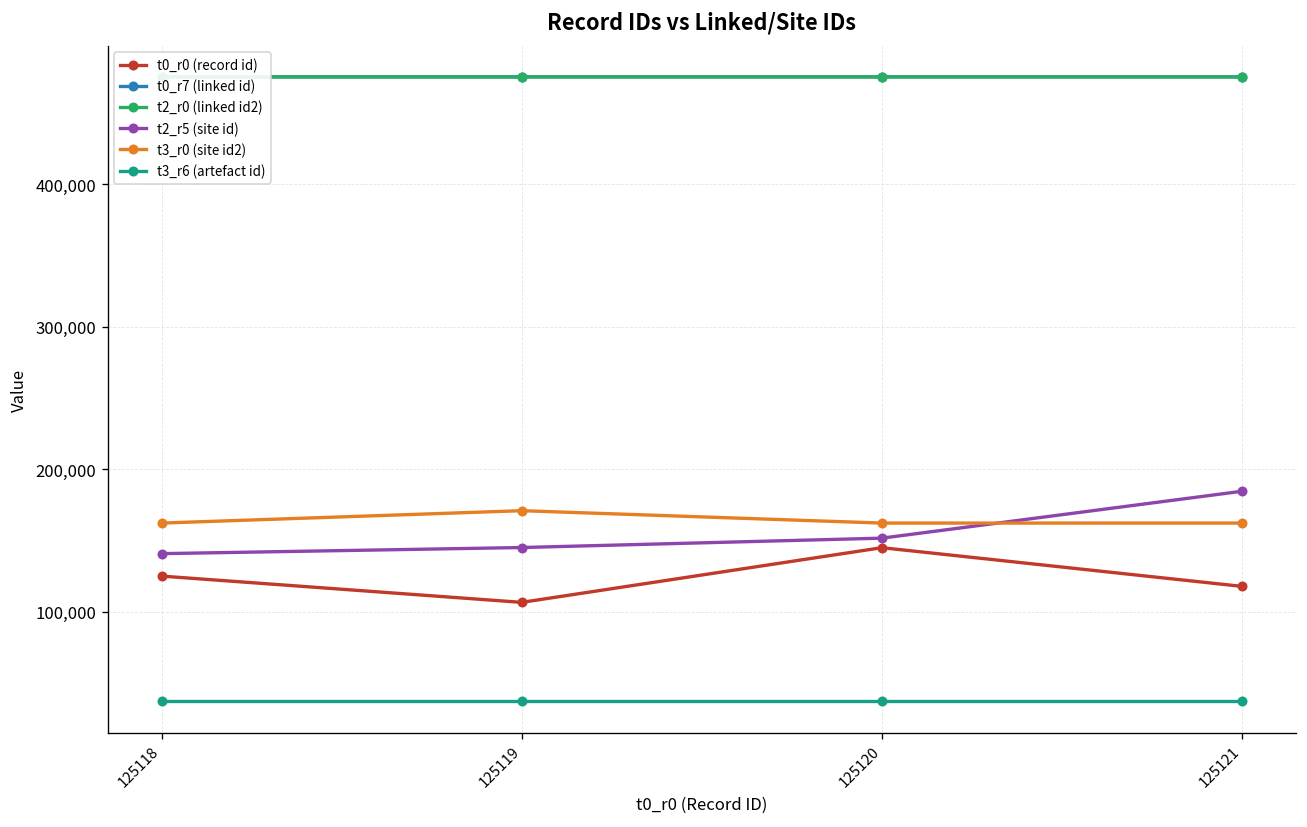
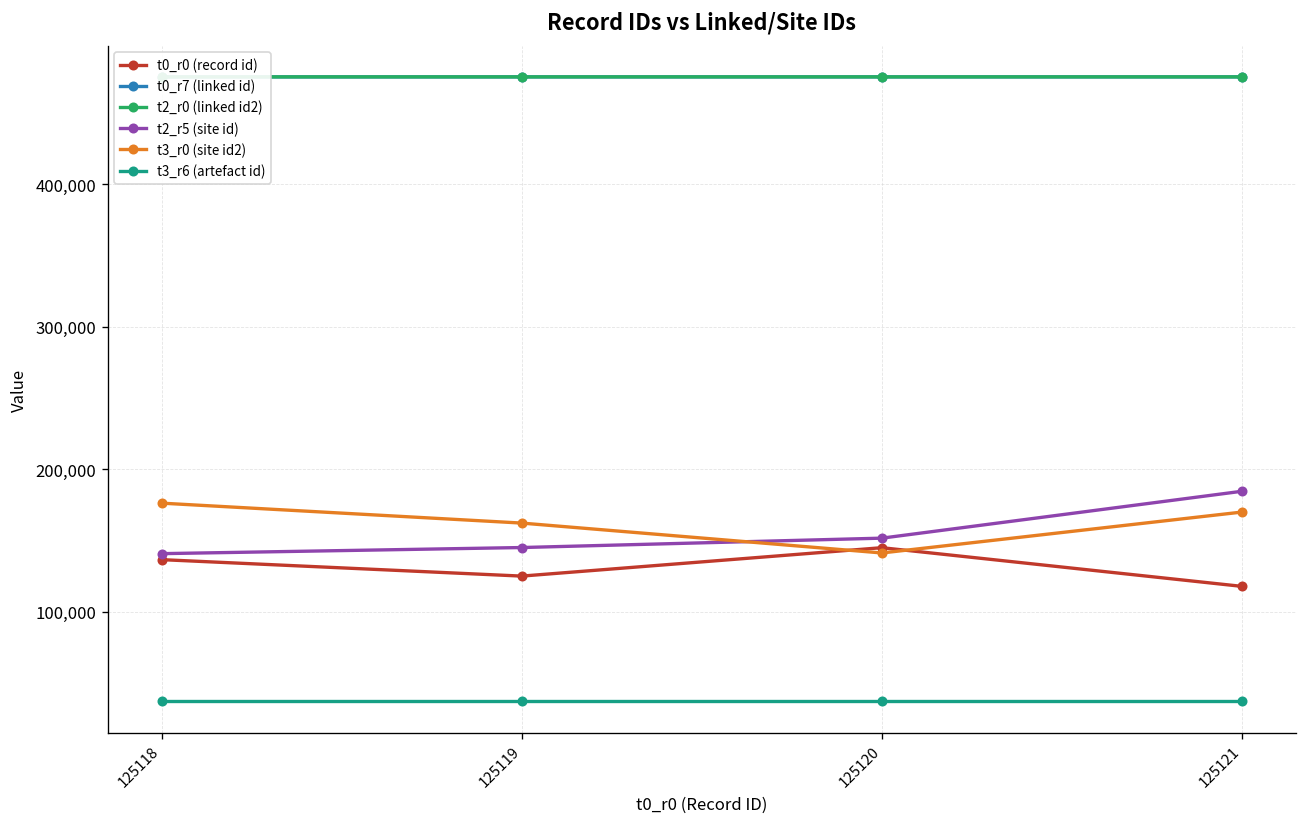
  {
    "t0_r0 (record id)": {
-     "125118": "125,000",
-     "125119": "107,000",
+     "125118": "137,000",
+     "125119": "125,000",
      "125120": "145,000",
      "125121": "118,000"
    },
    "t2_r5 (site id)": {
      "125118": "141,000",
      "125119": "145,000",
      "125120": "152,000",
      "125121": "185,000"
    },
    "t3_r0 (site id2)": {
-     "125118": "162,000",
-     "125119": "171,000",
-     "125120": "162,000",
-     "125121": "162,000"
+     "125118": "176,000",
+     "125119": "162,000",
+     "125120": "141,000",
+     "125121": "170,000"
    }
  }
